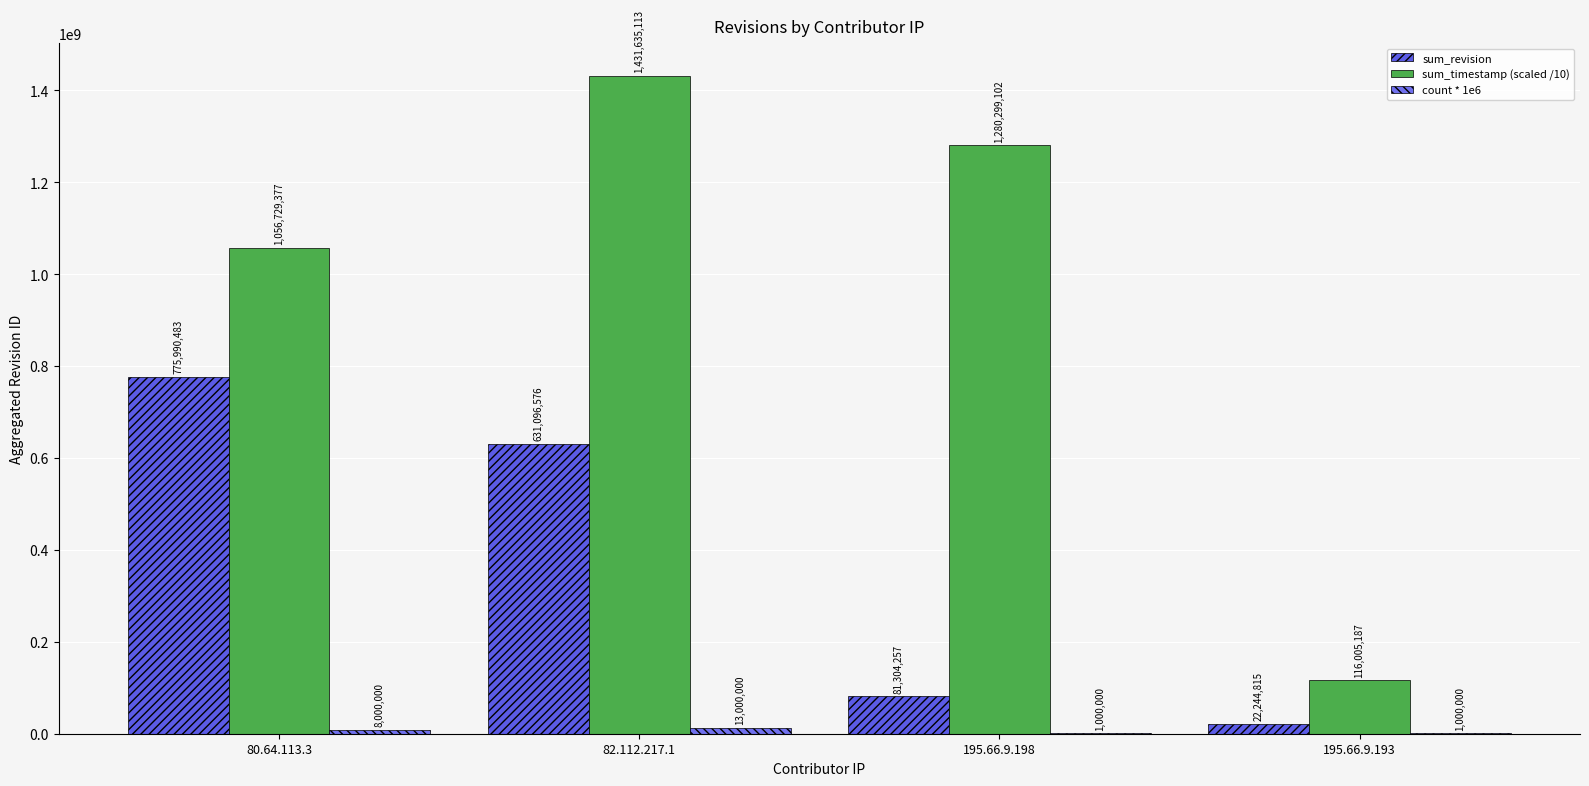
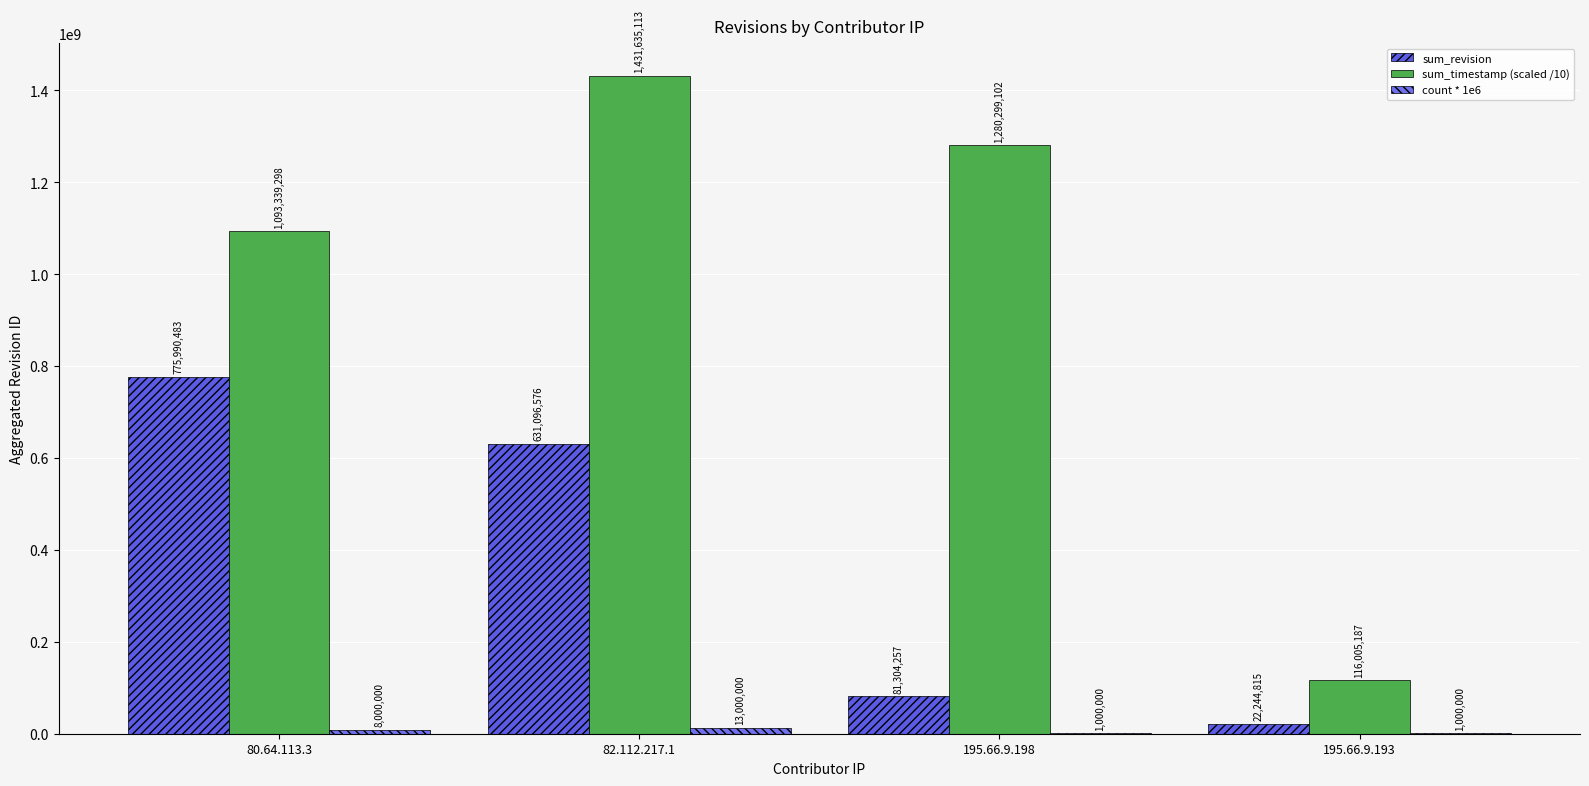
  {
    "sum_timestamp (scaled /10)": {
-     "80.64.113.3": "1,056,729,377",
+     "80.64.113.3": "1,093,339,298",
      "82.112.217.1": "1,431,635,113",
      "195.66.9.198": "1,280,299,102",
      "195.66.9.193": "116,005,187"
    }
  }
